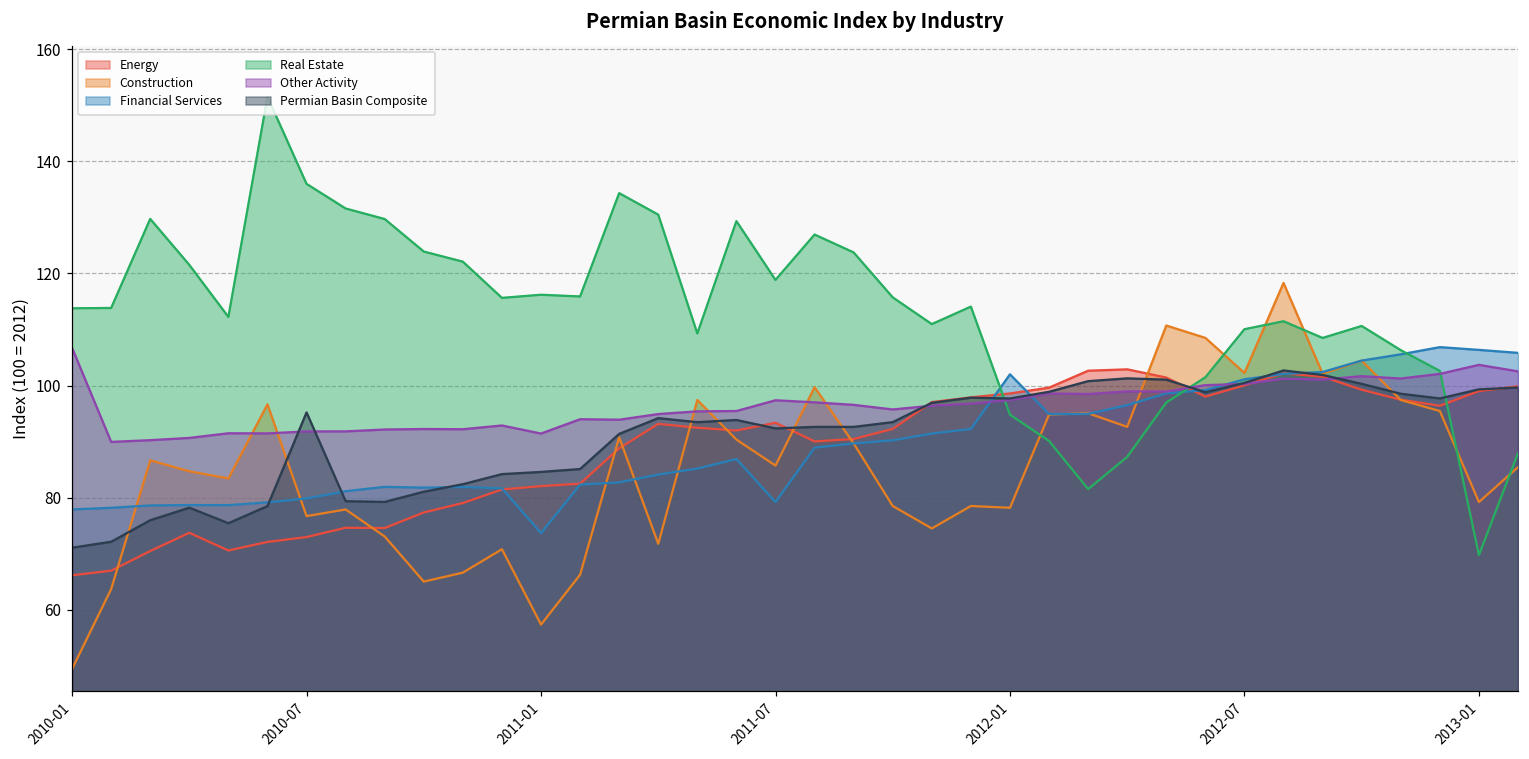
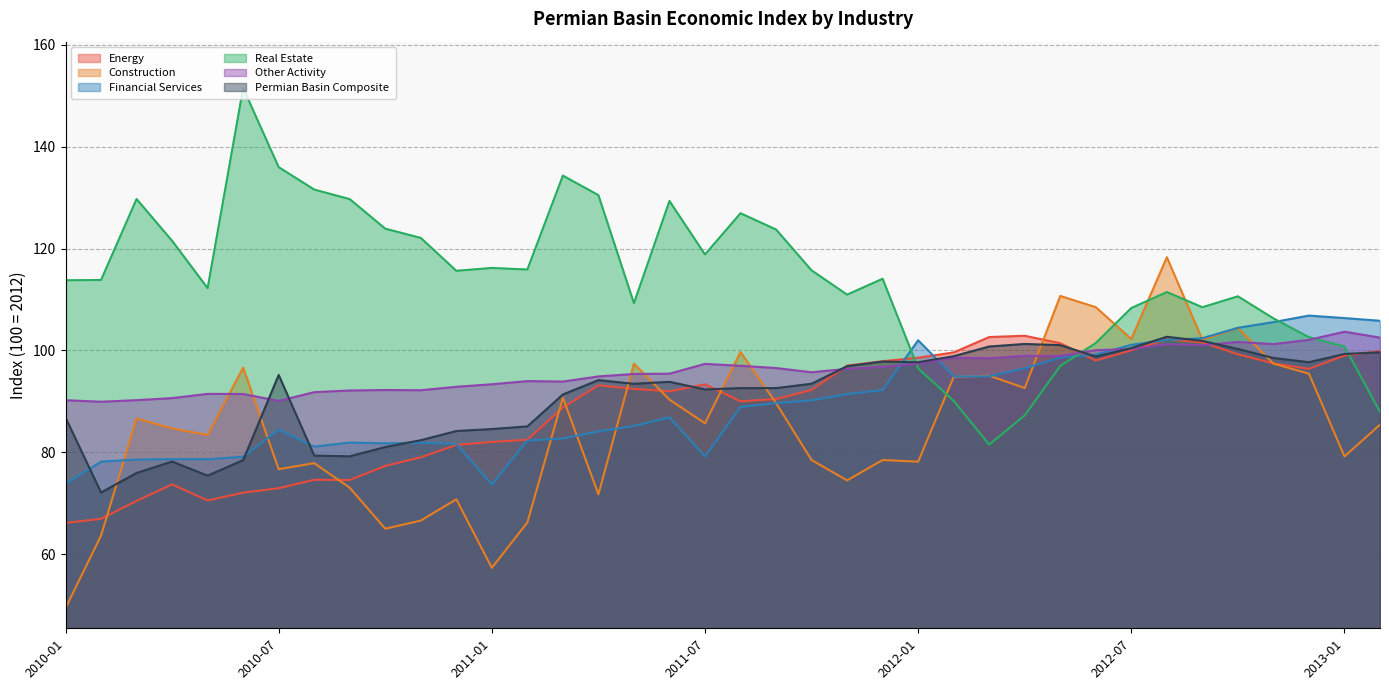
  {
    "Financial Services": {
-     "2010-01": 78,
-     "2010-07": 80,
+     "2010-01": 74,
+     "2010-07": 84,
      "2011-01": 74,
      "2011-07": 79,
      "2012-01": 102,
      "2012-07": 101,
      "2013-01": 106
    },
    "Real Estate": {
      "2010-01": 114,
      "2010-07": 136,
      "2011-01": 116,
      "2011-07": 119,
-     "2012-01": 95,
-     "2012-07": 110,
-     "2013-01": 70
+     "2012-01": 97,
+     "2012-07": 108,
+     "2013-01": 101
    },
    "Other Activity": {
-     "2010-01": 107,
-     "2010-07": 92,
-     "2011-01": 91,
+     "2010-01": 90,
+     "2010-07": 90,
+     "2011-01": 93,
      "2011-07": 97,
      "2013-01": 104
    },
    "Permian Basin Composite": {
-     "2010-01": 71,
+     "2010-01": 87,
      "2010-07": 95,
      "2011-01": 85,
      "2011-07": 92
    }
  }
